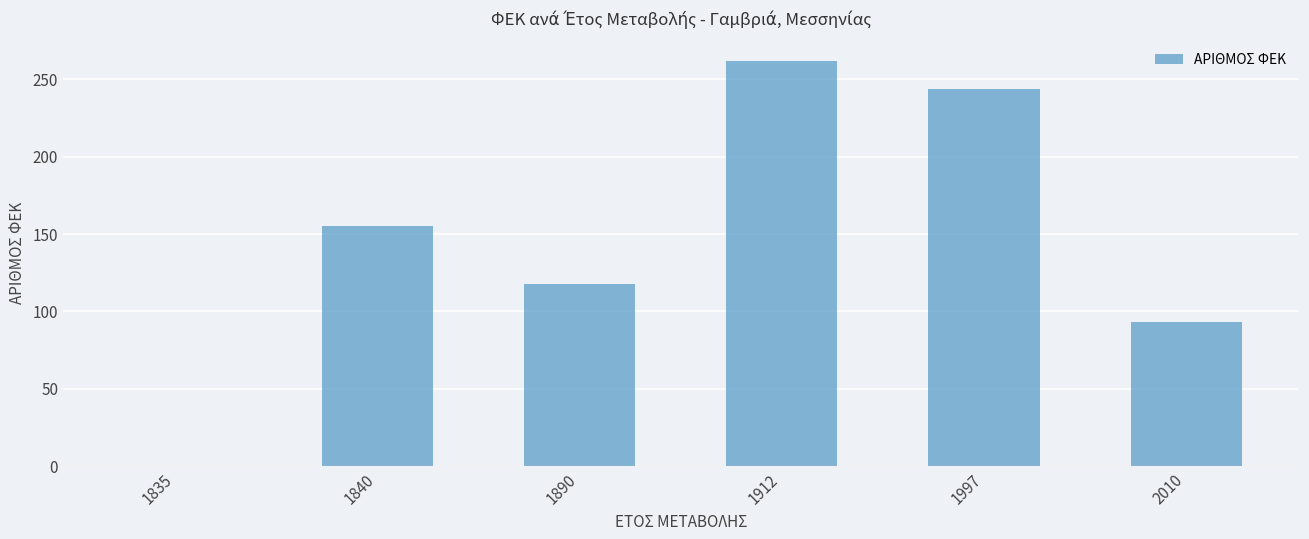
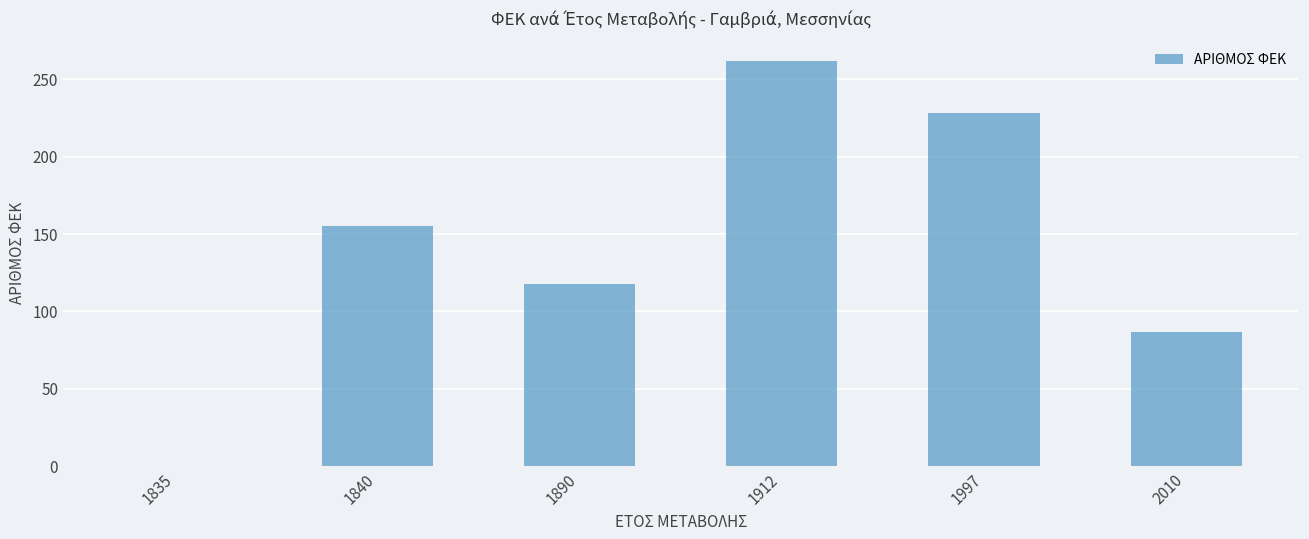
  {
    "1835": 0,
    "1840": 155,
    "1890": 118,
    "1912": 262,
-   "1997": 244,
-   "2010": 93
+   "1997": 228,
+   "2010": 87
  }
